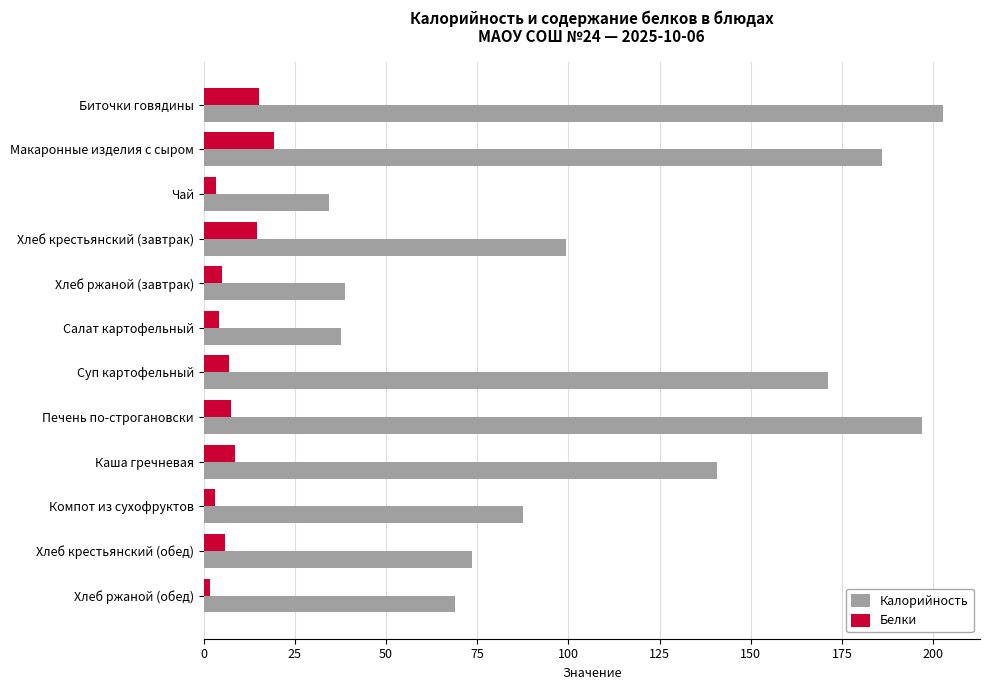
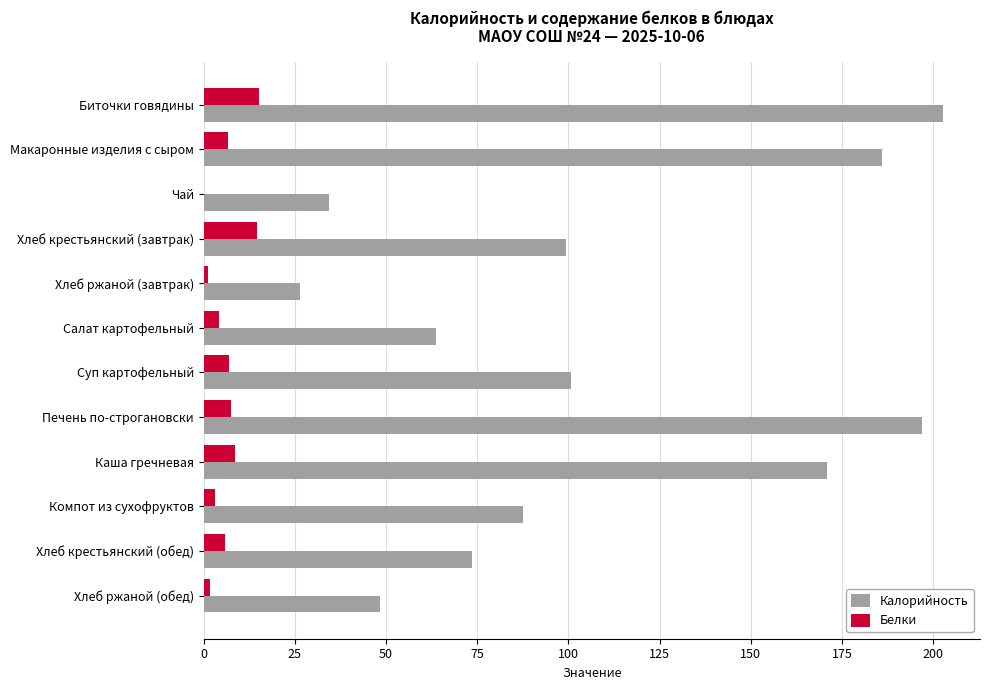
  {
    "Калорийность": {
      "Биточки говядины": 203,
      "Макаронные изделия с сыром": 186,
      "Чай": 34,
      "Хлеб крестьянский (завтрак)": 99,
-     "Хлеб ржаной (завтрак)": 39,
-     "Салат картофельный": 38,
-     "Суп картофельный": 171,
+     "Хлеб ржаной (завтрак)": 27,
+     "Салат картофельный": 64,
+     "Суп картофельный": 101,
      "Печень по-строгановски": 197,
-     "Каша гречневая": 141,
+     "Каша гречневая": 171,
      "Компот из сухофруктов": 88,
      "Хлеб крестьянский (обед)": 74,
-     "Хлеб ржаной (обед)": 69
+     "Хлеб ржаной (обед)": 48
    },
    "Белки": {
      "Биточки говядины": 15,
-     "Макаронные изделия с сыром": 19,
-     "Чай": 3,
+     "Макаронные изделия с сыром": 7,
+     "Чай": 0,
      "Хлеб крестьянский (завтрак)": 15,
-     "Хлеб ржаной (завтрак)": 5,
+     "Хлеб ржаной (завтрак)": 1,
      "Салат картофельный": 4,
      "Суп картофельный": 7,
      "Печень по-строгановски": 8,
      "Каша гречневая": 9,
      "Компот из сухофруктов": 3,
      "Хлеб крестьянский (обед)": 6,
      "Хлеб ржаной (обед)": 2
    }
  }
